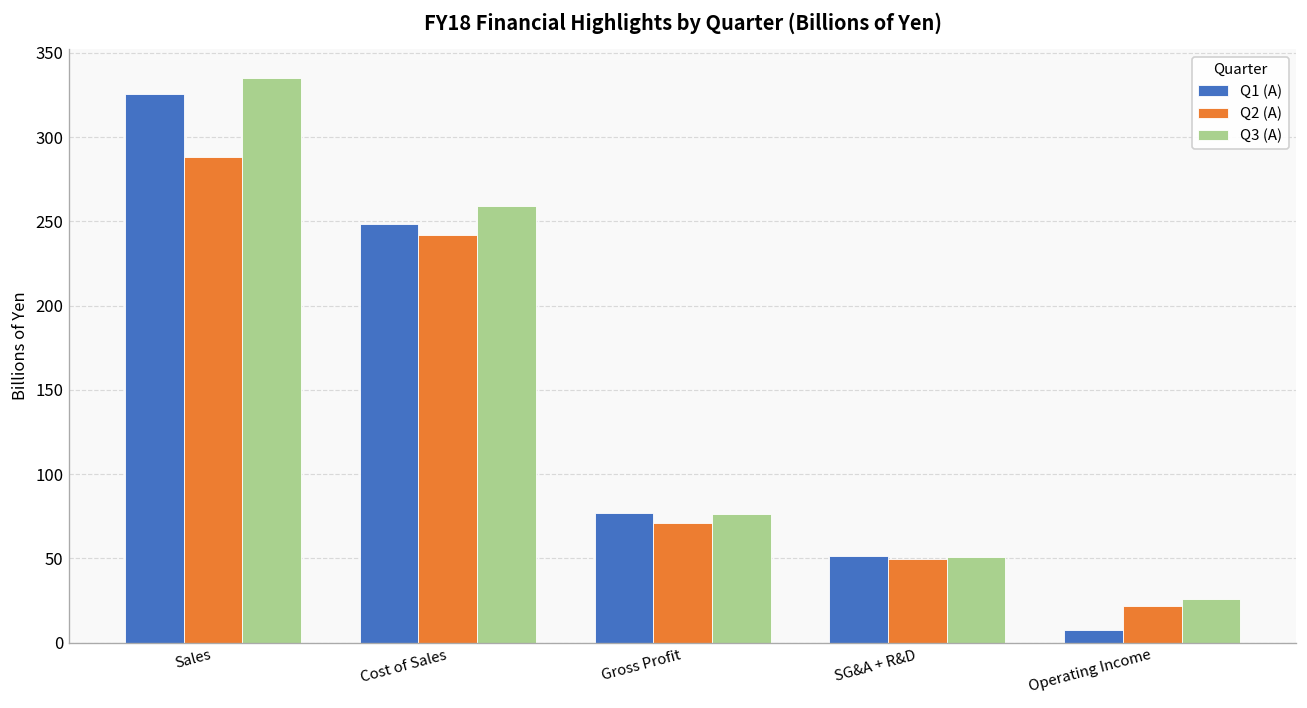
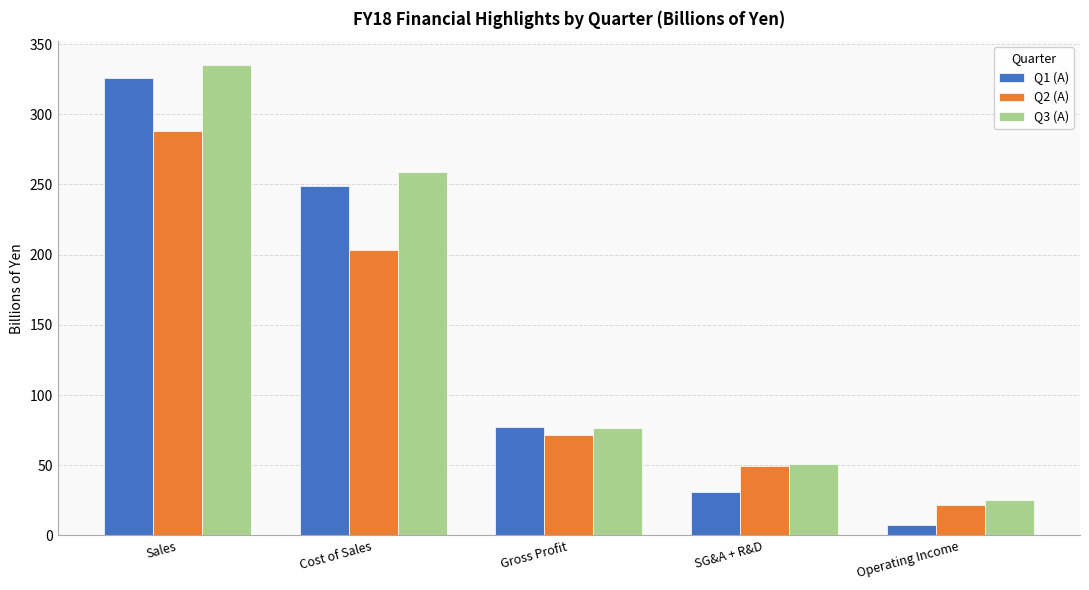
  {
    "Q1 (A)": {
      "Sales": 326,
      "Cost of Sales": 249,
      "Gross Profit": 77,
-     "SG&A + R&D": 52,
+     "SG&A + R&D": 31,
      "Operating Income": 7
    },
    "Q2 (A)": {
      "Sales": 288,
-     "Cost of Sales": 242,
+     "Cost of Sales": 203,
      "Gross Profit": 71,
      "SG&A + R&D": 50,
      "Operating Income": 22
    },
    "Q3 (A)": {
      "Sales": 335,
      "Cost of Sales": 259,
      "Gross Profit": 76,
      "SG&A + R&D": 51,
      "Operating Income": 26
    }
  }
